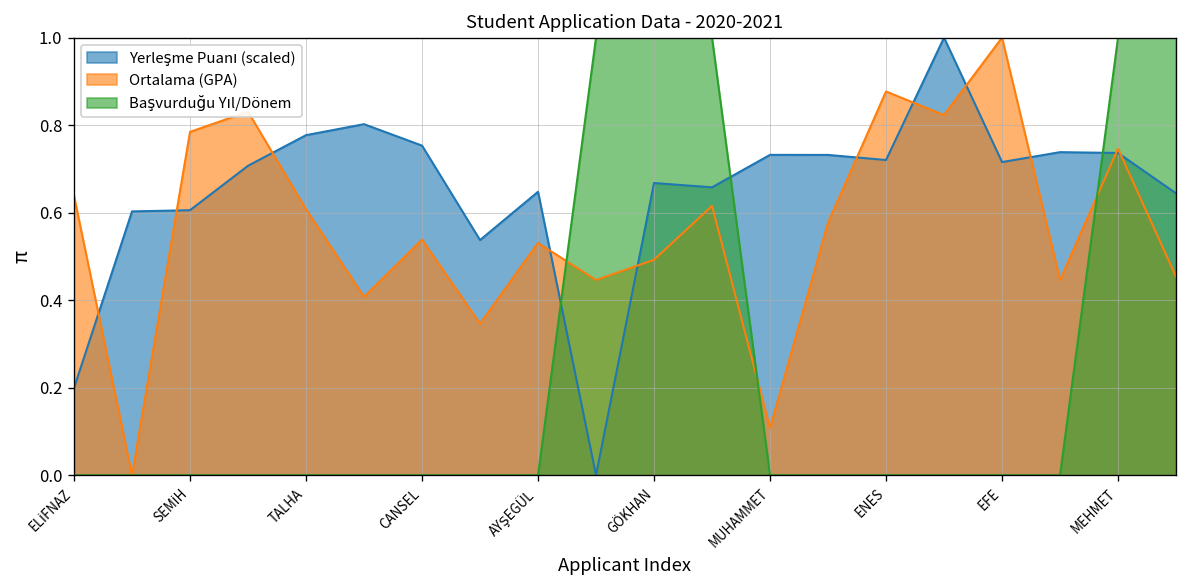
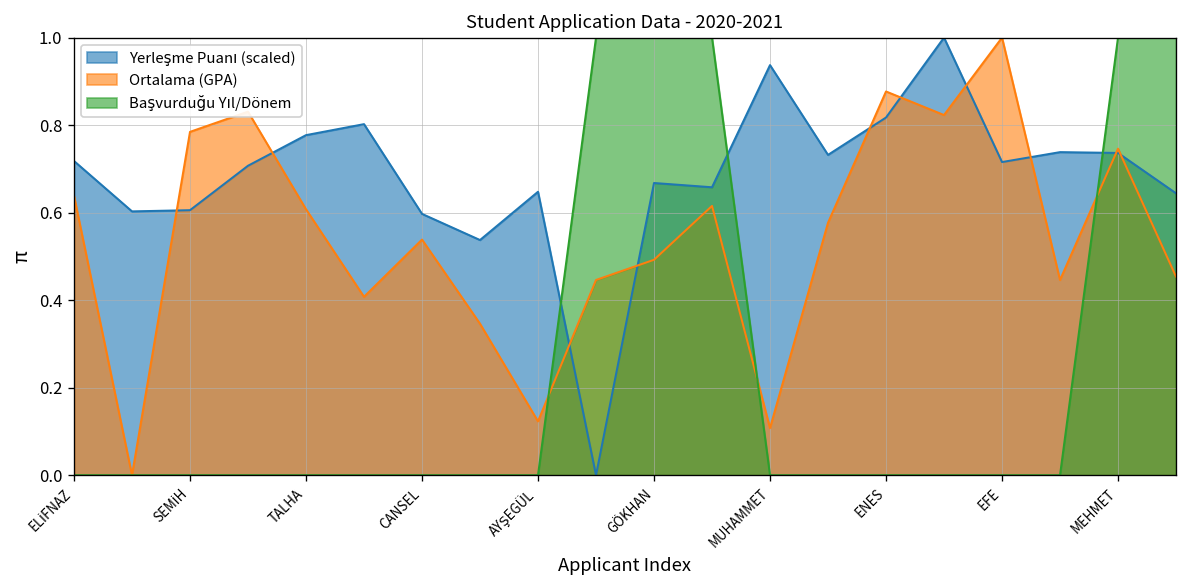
  {
    "Yerleşme Puanı (scaled)": {
-     "ELİFNAZ": 0.20,
+     "ELİFNAZ": 0.72,
      "SEMİH": 0.61,
      "TALHA": 0.78,
-     "CANSEL": 0.75,
+     "CANSEL": 0.60,
      "AYŞEGÜL": 0.65,
      "GÖKHAN": 0.67,
-     "MUHAMMET": 0.73,
-     "ENES": 0.72,
+     "MUHAMMET": 0.94,
+     "ENES": 0.82,
      "EFE": 0.72,
      "MEHMET": 0.74
    },
    "Ortalama (GPA)": {
      "ELİFNAZ": 0.64,
      "SEMİH": 0.78,
      "TALHA": 0.61,
      "CANSEL": 0.54,
-     "AYŞEGÜL": 0.53,
+     "AYŞEGÜL": 0.12,
      "GÖKHAN": 0.49,
      "MUHAMMET": 0.11,
      "ENES": 0.88,
      "EFE": 1.00,
      "MEHMET": 0.75
    },
    "Başvurduğu Yıl/Dönem": {
      "ELİFNAZ": 0.00,
      "SEMİH": 0.00,
      "TALHA": 0.00,
      "CANSEL": 0.00,
      "AYŞEGÜL": 0.00,
      "GÖKHAN": 1.00,
      "MUHAMMET": 0.00,
      "ENES": 0.00,
      "EFE": 0.00,
      "MEHMET": 1.00
    }
  }
